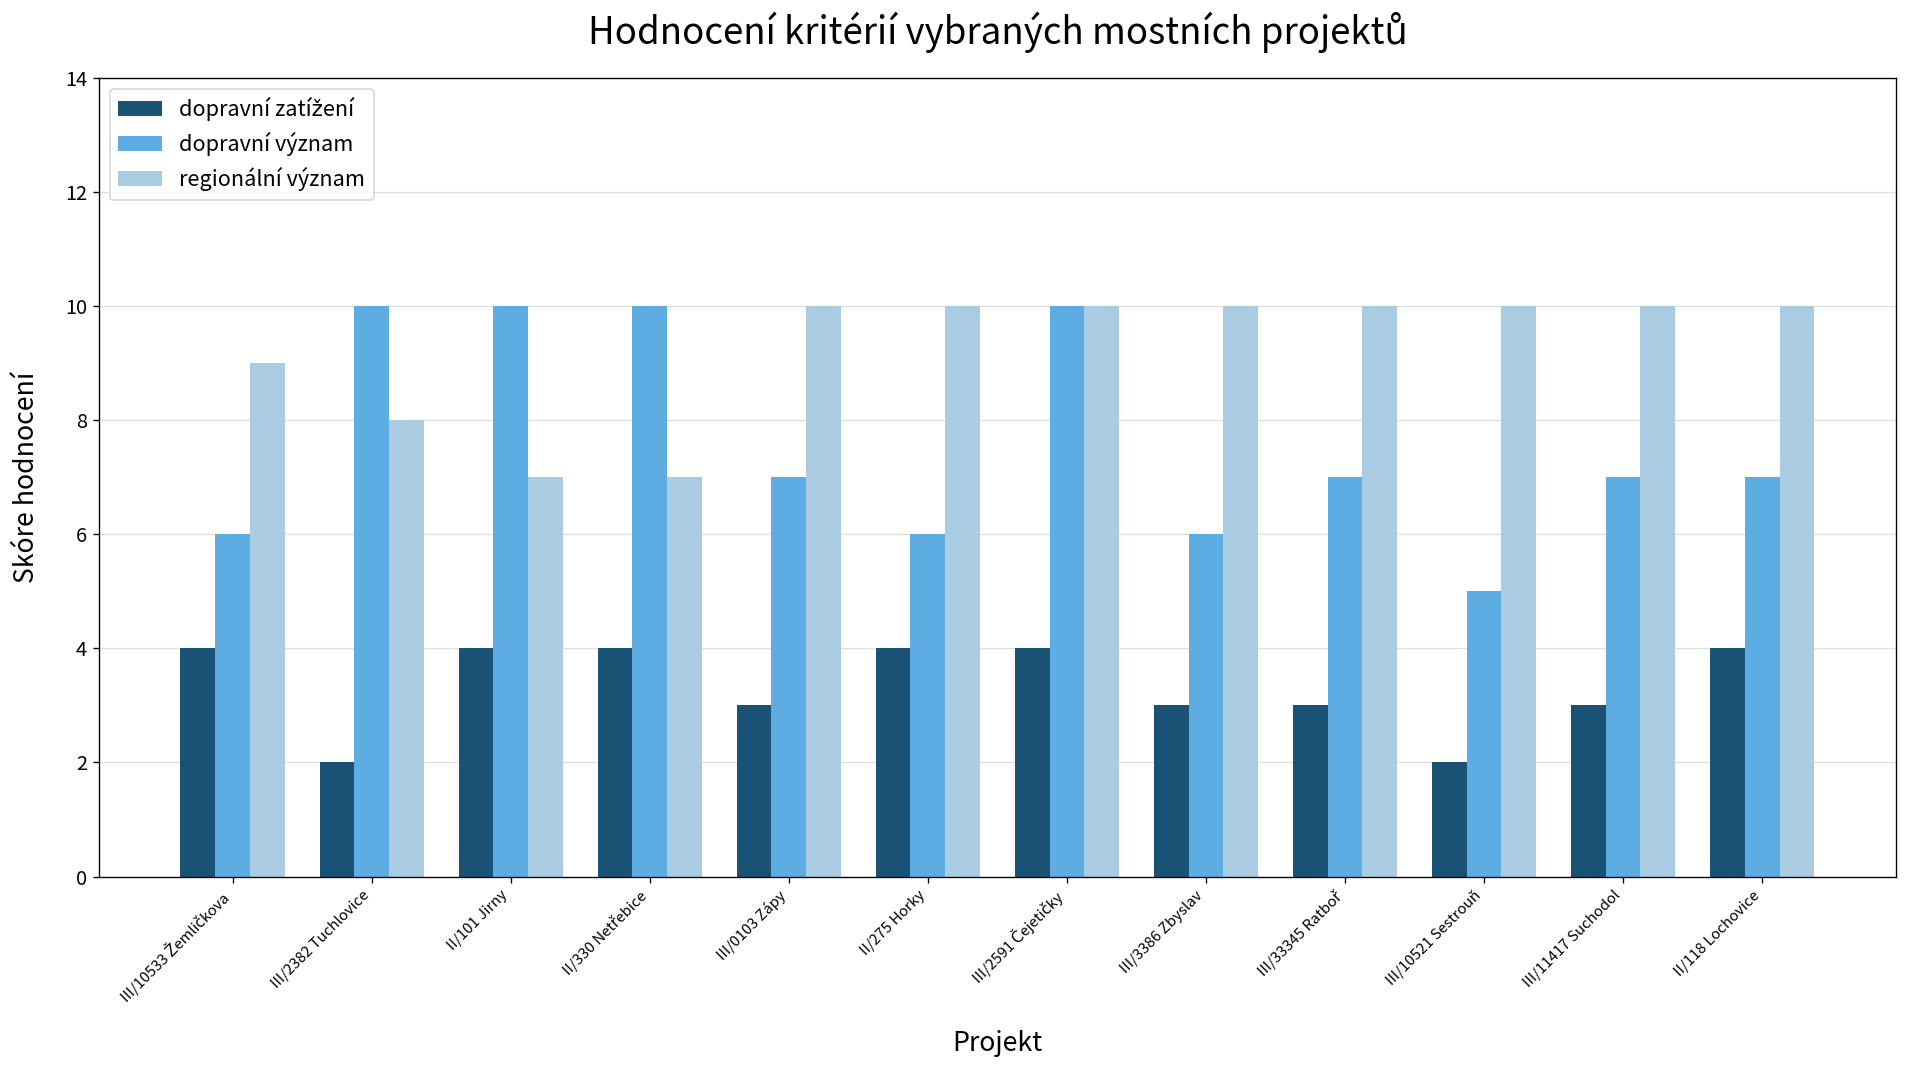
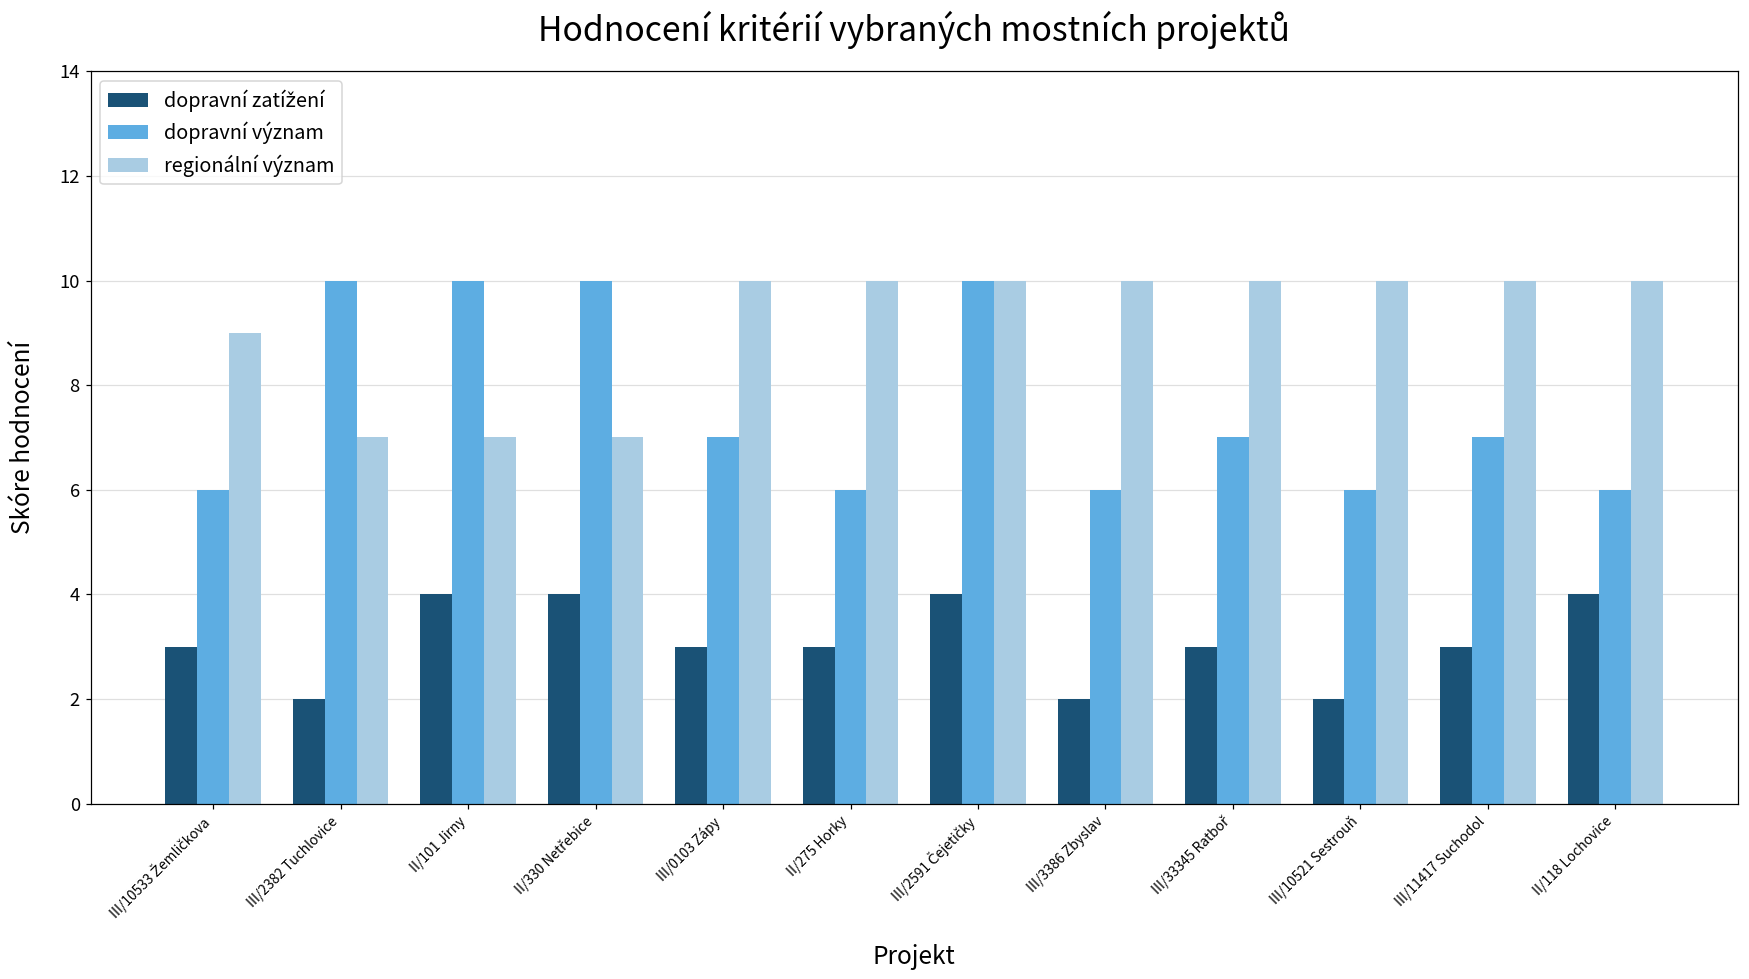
  {
    "dopravní zatížení": {
-     "III/10533 Žemličkova": 4,
+     "III/10533 Žemličkova": 3,
      "III/2382 Tuchlovice": 2,
      "II/101 Jirny": 4,
      "II/330 Netřebice": 4,
      "III/0103 Zápy": 3,
-     "II/275 Horky": 4,
+     "II/275 Horky": 3,
      "III/2591 Čejetičky": 4,
-     "III/3386 Zbyslav": 3,
+     "III/3386 Zbyslav": 2,
      "III/33345 Ratboř": 3,
      "III/10521 Sestrouň": 2,
      "III/11417 Suchodol": 3,
      "II/118 Lochovice": 4
    },
    "dopravní význam": {
      "III/10533 Žemličkova": 6,
      "III/2382 Tuchlovice": 10,
      "II/101 Jirny": 10,
      "II/330 Netřebice": 10,
      "III/0103 Zápy": 7,
      "II/275 Horky": 6,
      "III/2591 Čejetičky": 10,
      "III/3386 Zbyslav": 6,
      "III/33345 Ratboř": 7,
-     "III/10521 Sestrouň": 5,
+     "III/10521 Sestrouň": 6,
      "III/11417 Suchodol": 7,
-     "II/118 Lochovice": 7
+     "II/118 Lochovice": 6
    },
    "regionální význam": {
      "III/10533 Žemličkova": 9,
-     "III/2382 Tuchlovice": 8,
+     "III/2382 Tuchlovice": 7,
      "II/101 Jirny": 7,
      "II/330 Netřebice": 7,
      "III/0103 Zápy": 10,
      "II/275 Horky": 10,
      "III/2591 Čejetičky": 10,
      "III/3386 Zbyslav": 10,
      "III/33345 Ratboř": 10,
      "III/10521 Sestrouň": 10,
      "III/11417 Suchodol": 10,
      "II/118 Lochovice": 10
    }
  }
